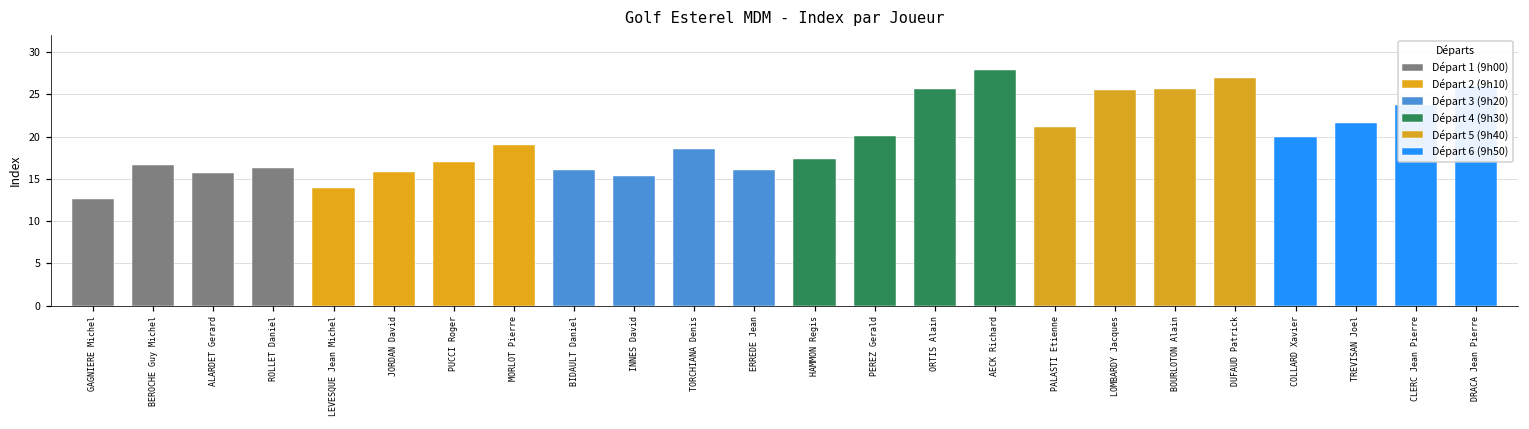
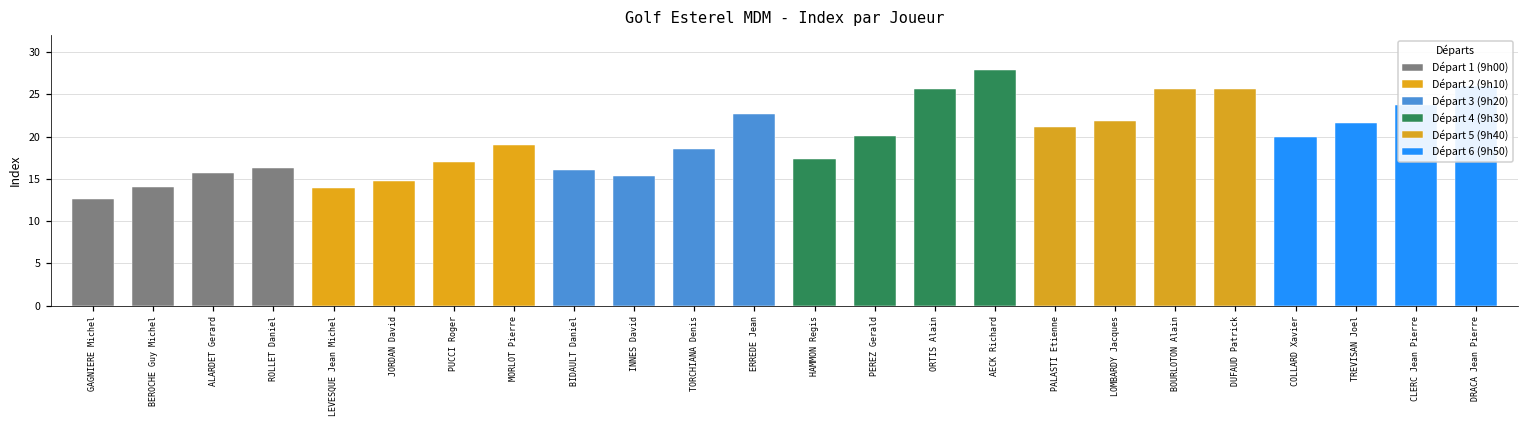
  {
    "GAGNIERE Michel": 13,
-   "BEROCHE Guy Michel": 17,
+   "BEROCHE Guy Michel": 14,
    "ALARDET Gerard": 16,
    "ROLLET Daniel": 16,
    "LEVESQUE Jean Michel": 14,
-   "JORDAN David": 16,
+   "JORDAN David": 15,
    "PUCCI Roger": 17,
    "MORLOT Pierre": 19,
    "BIDAULT Daniel": 16,
    "INNES David": 15,
    "TORCHIANA Denis": 19,
-   "ERREDE Jean": 16,
+   "ERREDE Jean": 23,
    "HAMMON Regis": 17,
    "PEREZ Gerald": 20,
    "ORTIS Alain": 26,
    "AECK Richard": 28,
    "PALASTI Etienne": 21,
-   "LOMBARDY Jacques": 26,
+   "LOMBARDY Jacques": 22,
    "BOURLOTON Alain": 26,
-   "DUFAUD Patrick": 27,
+   "DUFAUD Patrick": 26,
    "COLLARD Xavier": 20,
    "TREVISAN Joel": 22
  }
